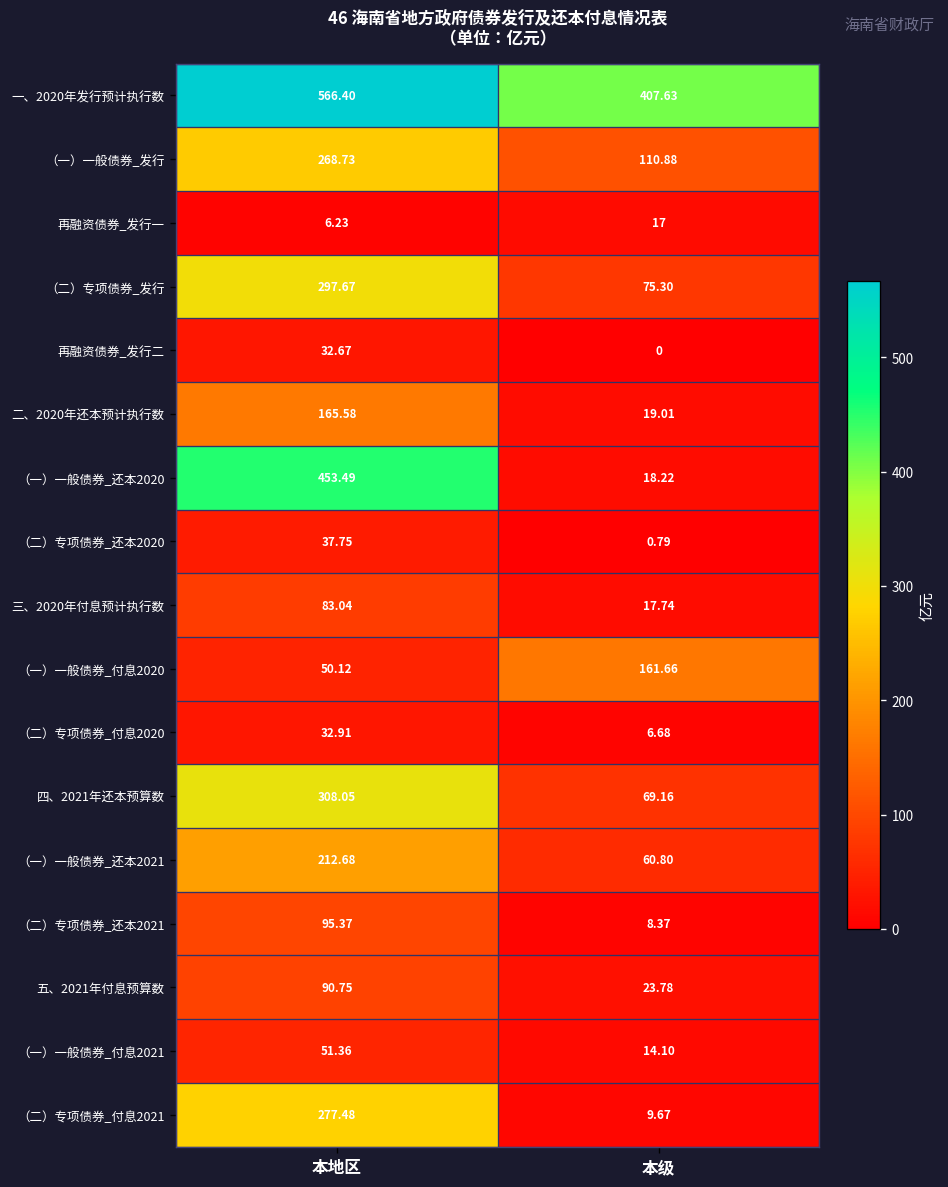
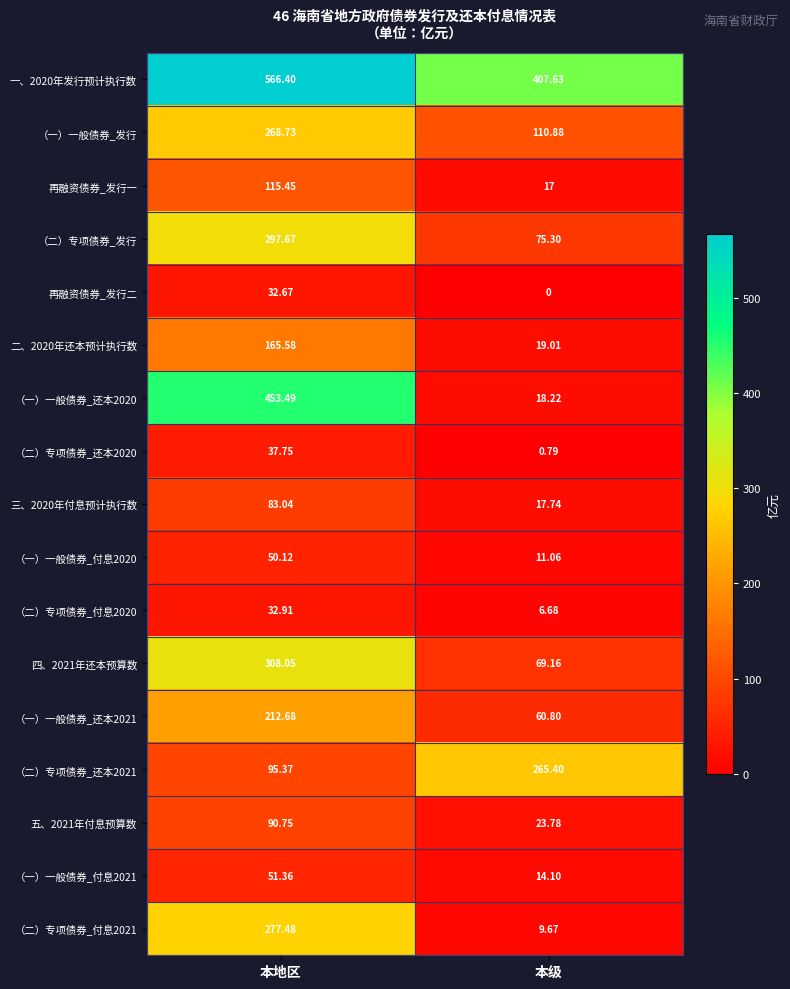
  {
    "一、2020年发行预计执行数": {
      "本地区": 566.40,
      "本级": 407.63
    },
    "（一）一般债券_发行": {
      "本地区": 268.73,
      "本级": 110.88
    },
    "再融资债券_发行一": {
-     "本地区": 6.23,
+     "本地区": 115.45,
      "本级": 17
    },
    "（二）专项债券_发行": {
      "本地区": 297.67,
      "本级": 75.30
    },
    "再融资债券_发行二": {
      "本地区": 32.67,
      "本级": 0
    },
    "二、2020年还本预计执行数": {
      "本地区": 165.58,
      "本级": 19.01
    },
    "（一）一般债券_还本2020": {
      "本地区": 453.49,
      "本级": 18.22
    },
    "（二）专项债券_还本2020": {
      "本地区": 37.75,
      "本级": 0.79
    },
    "三、2020年付息预计执行数": {
      "本地区": 83.04,
      "本级": 17.74
    },
    "（一）一般债券_付息2020": {
      "本地区": 50.12,
-     "本级": 161.66
+     "本级": 11.06
    },
    "（二）专项债券_付息2020": {
      "本地区": 32.91,
      "本级": 6.68
    },
    "四、2021年还本预算数": {
      "本地区": 308.05,
      "本级": 69.16
    },
    "（一）一般债券_还本2021": {
      "本地区": 212.68,
      "本级": 60.80
    },
    "（二）专项债券_还本2021": {
      "本地区": 95.37,
-     "本级": 8.37
+     "本级": 265.40
    },
    "五、2021年付息预算数": {
      "本地区": 90.75,
      "本级": 23.78
    },
    "（一）一般债券_付息2021": {
      "本地区": 51.36,
      "本级": 14.10
    },
    "（二）专项债券_付息2021": {
      "本地区": 277.48,
      "本级": 9.67
    }
  }
